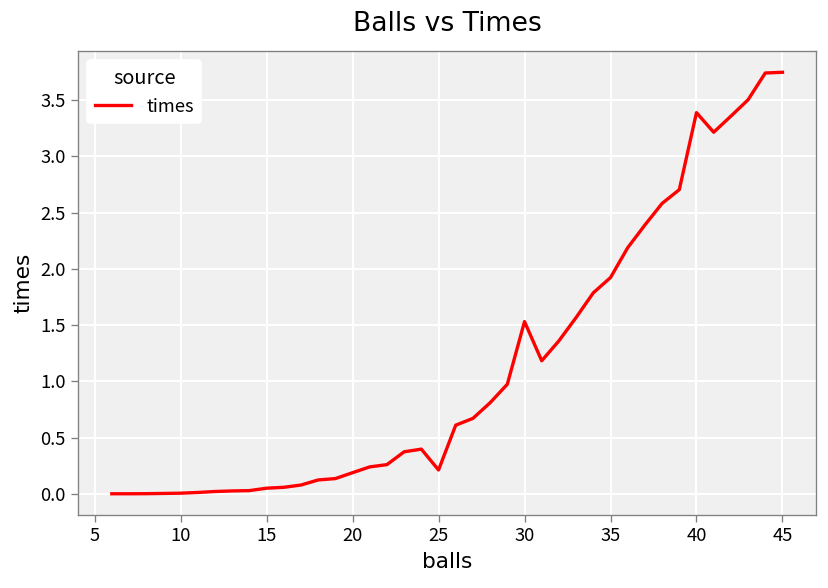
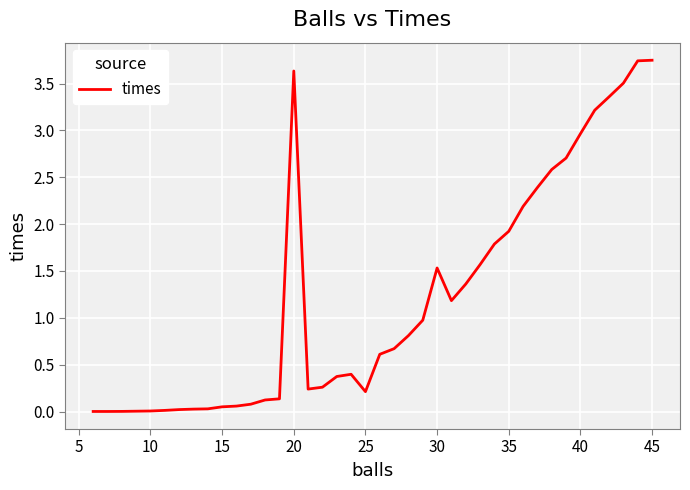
  {
    "10": 0.0,
    "15": 0.1,
-   "20": 0.2,
+   "20": 3.6,
    "25": 0.2,
    "30": 1.5,
    "35": 1.9,
-   "40": 3.4,
+   "40": 3.0,
    "45": 3.7
  }
